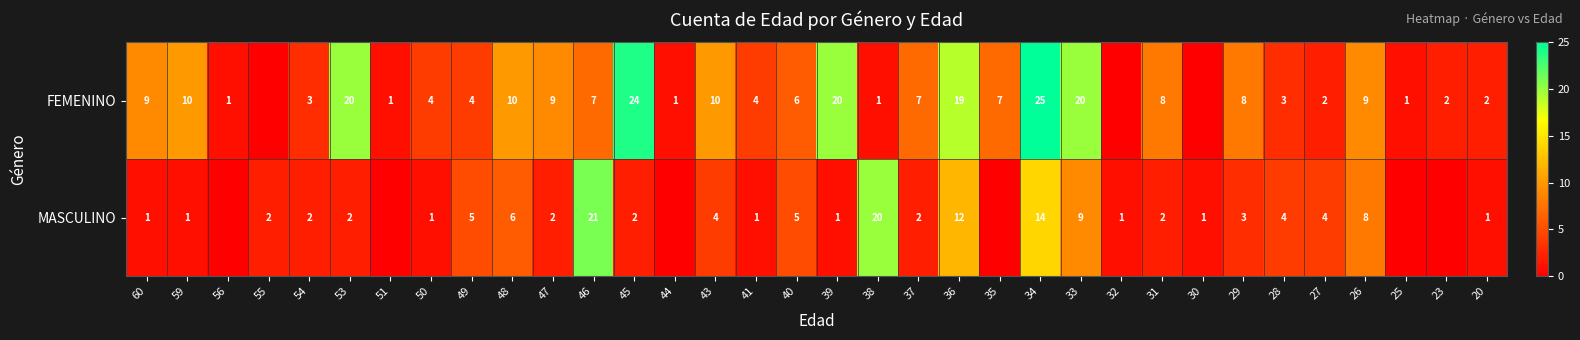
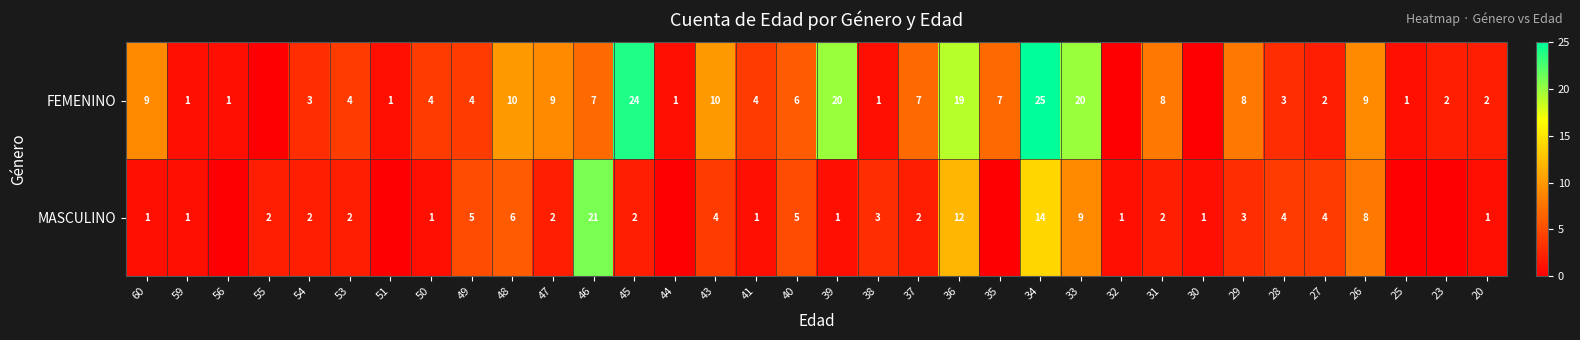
  {
    "FEMENINO": {
      "60": 9,
-     "59": 10,
+     "59": 1,
      "56": 1,
      "54": 3,
-     "53": 20,
+     "53": 4,
      "51": 1,
      "50": 4,
      "49": 4,
      "48": 10,
      "47": 9,
      "46": 7,
      "45": 24,
      "44": 1,
      "43": 10,
      "41": 4,
      "40": 6,
      "39": 20,
      "38": 1,
      "37": 7,
      "36": 19,
      "35": 7,
      "34": 25,
      "33": 20,
      "31": 8,
      "29": 8,
      "28": 3,
      "27": 2,
      "26": 9,
      "25": 1,
      "23": 2,
      "20": 2
    },
    "MASCULINO": {
      "60": 1,
      "59": 1,
      "55": 2,
      "54": 2,
      "53": 2,
      "50": 1,
      "49": 5,
      "48": 6,
      "47": 2,
      "46": 21,
      "45": 2,
      "43": 4,
      "41": 1,
      "40": 5,
      "39": 1,
-     "38": 20,
+     "38": 3,
      "37": 2,
      "36": 12,
      "34": 14,
      "33": 9,
      "32": 1,
      "31": 2,
      "30": 1,
      "29": 3,
      "28": 4,
      "27": 4,
      "26": 8,
      "20": 1
    }
  }
